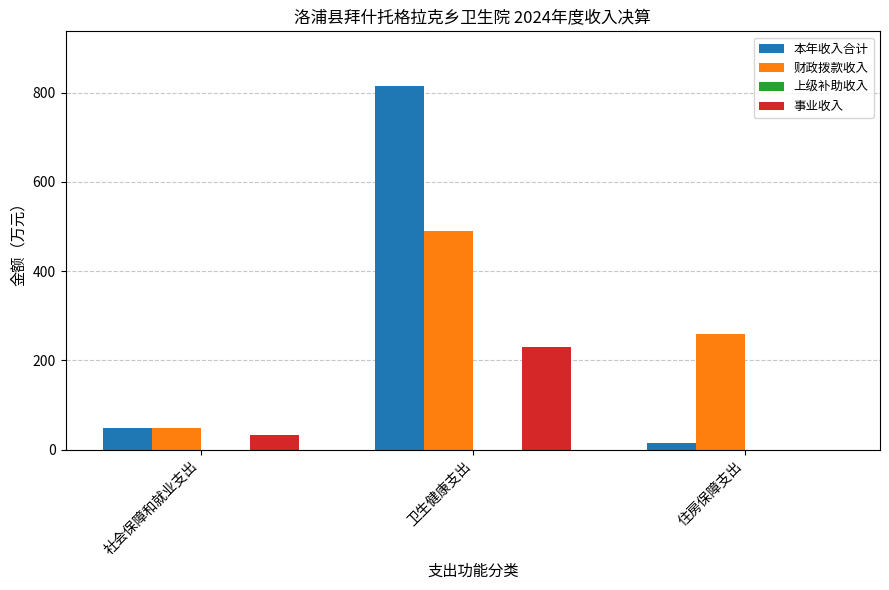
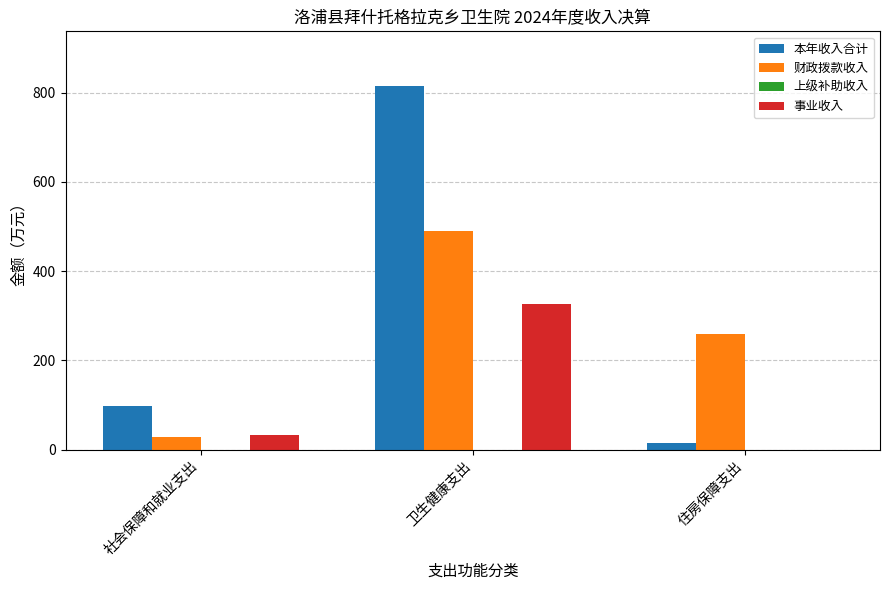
  {
    "本年收入合计": {
-     "社会保障和就业支出": 50,
+     "社会保障和就业支出": 100,
      "卫生健康支出": 820,
      "住房保障支出": 20
    },
    "财政拨款收入": {
-     "社会保障和就业支出": 50,
+     "社会保障和就业支出": 30,
      "卫生健康支出": 490,
      "住房保障支出": 260
    },
    "上级补助收入": {
      "社会保障和就业支出": 0,
      "卫生健康支出": 0,
      "住房保障支出": 0
    },
    "事业收入": {
      "社会保障和就业支出": 30,
-     "卫生健康支出": 230,
+     "卫生健康支出": 330,
      "住房保障支出": 0
    }
  }
